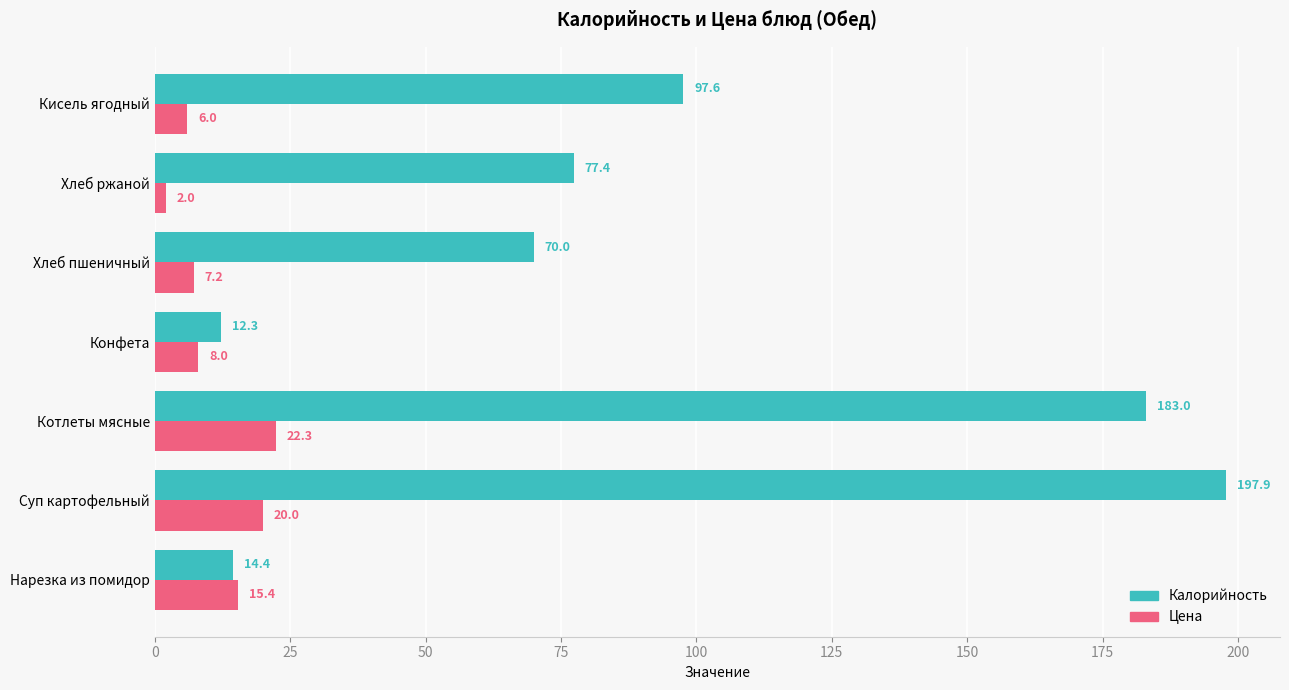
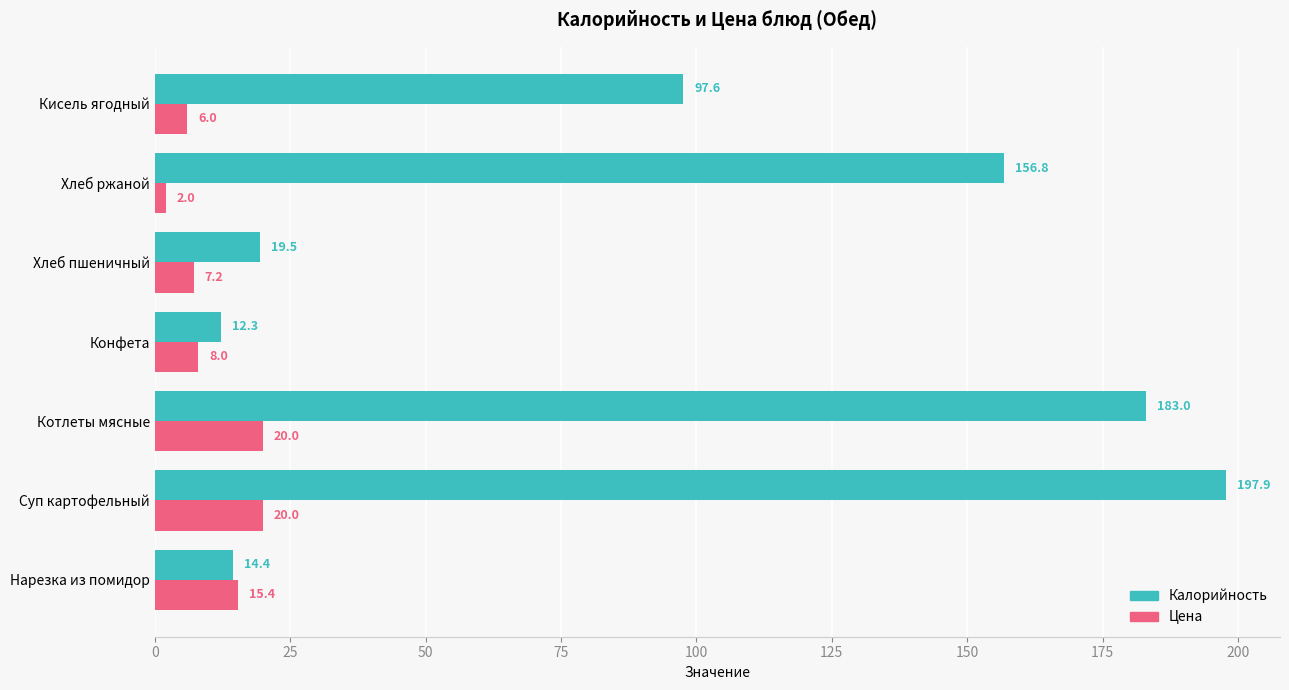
  {
    "Калорийность": {
      "Кисель ягодный": 97.6,
-     "Хлеб ржаной": 77.4,
-     "Хлеб пшеничный": 70.0,
+     "Хлеб ржаной": 156.8,
+     "Хлеб пшеничный": 19.5,
      "Конфета": 12.3,
      "Котлеты мясные": 183.0,
      "Суп картофельный": 197.9,
      "Нарезка из помидор": 14.4
    },
    "Цена": {
      "Кисель ягодный": 6.0,
      "Хлеб ржаной": 2.0,
      "Хлеб пшеничный": 7.2,
      "Конфета": 8.0,
-     "Котлеты мясные": 22.3,
+     "Котлеты мясные": 20.0,
      "Суп картофельный": 20.0,
      "Нарезка из помидор": 15.4
    }
  }
